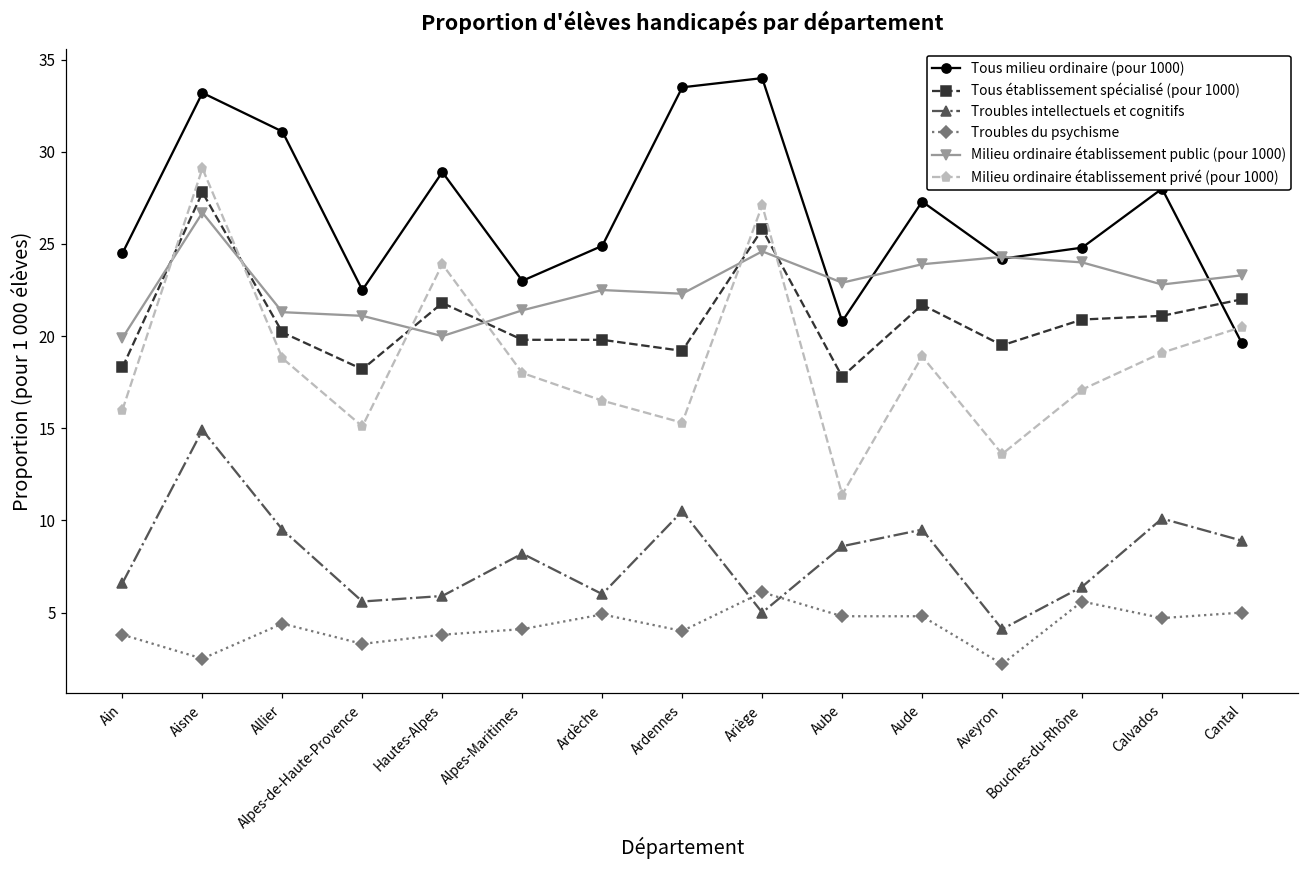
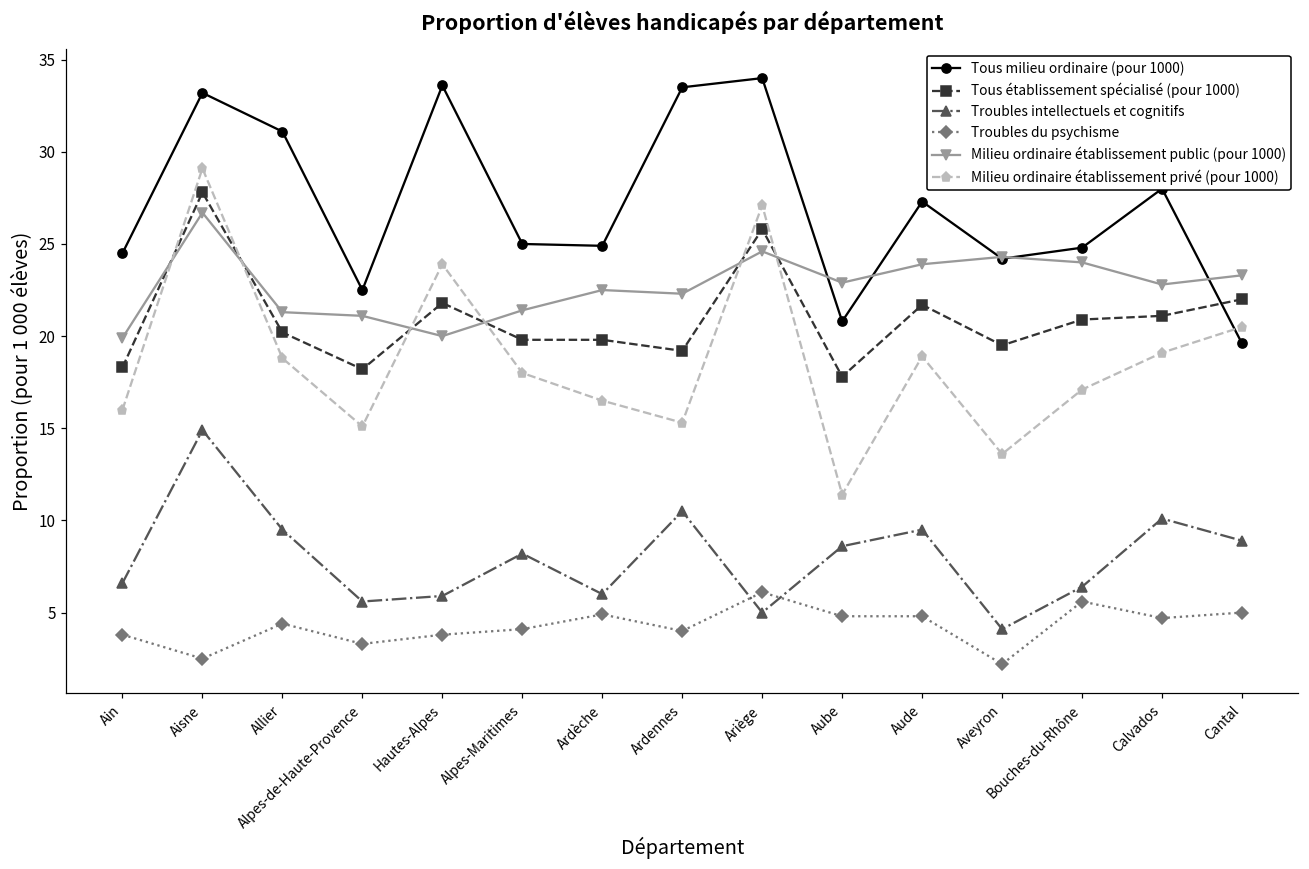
  {
    "Tous milieu ordinaire (pour 1000)": {
      "Ain": 24.5,
      "Aisne": 33.2,
      "Allier": 31.1,
      "Alpes-de-Haute-Provence": 22.5,
-     "Hautes-Alpes": 28.9,
-     "Alpes-Maritimes": 23,
+     "Hautes-Alpes": 33.6,
+     "Alpes-Maritimes": 25,
      "Ardèche": 24.9,
      "Ardennes": 33.5,
      "Ariège": 34.0,
      "Aube": 20.8,
      "Aude": 27.3,
      "Bouches-du-Rhône": 24.8,
      "Cantal": 19.6
    }
  }
